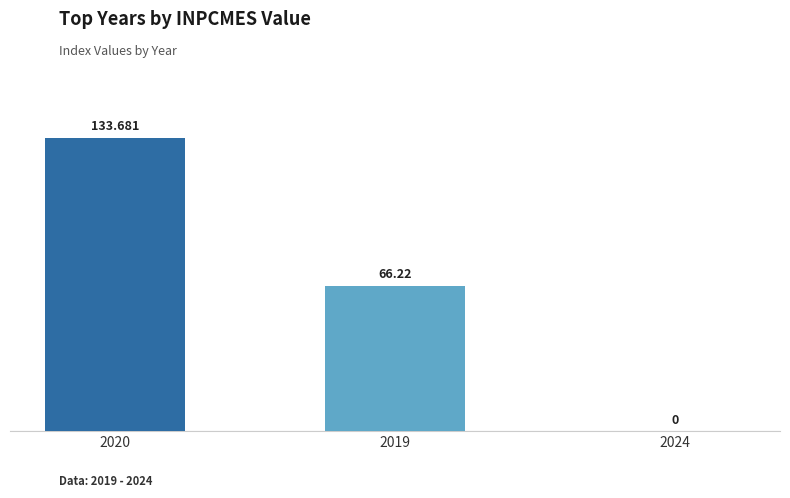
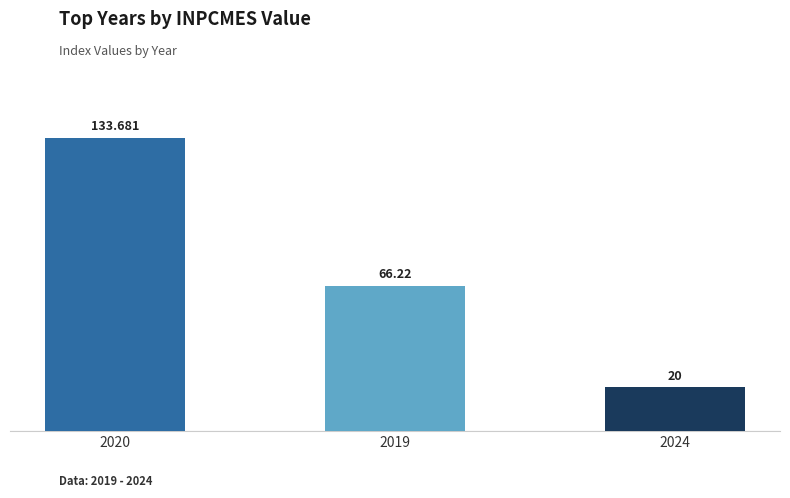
  {
    "2020": 133.681,
    "2019": 66.22,
-   "2024": 0
+   "2024": 20
  }
